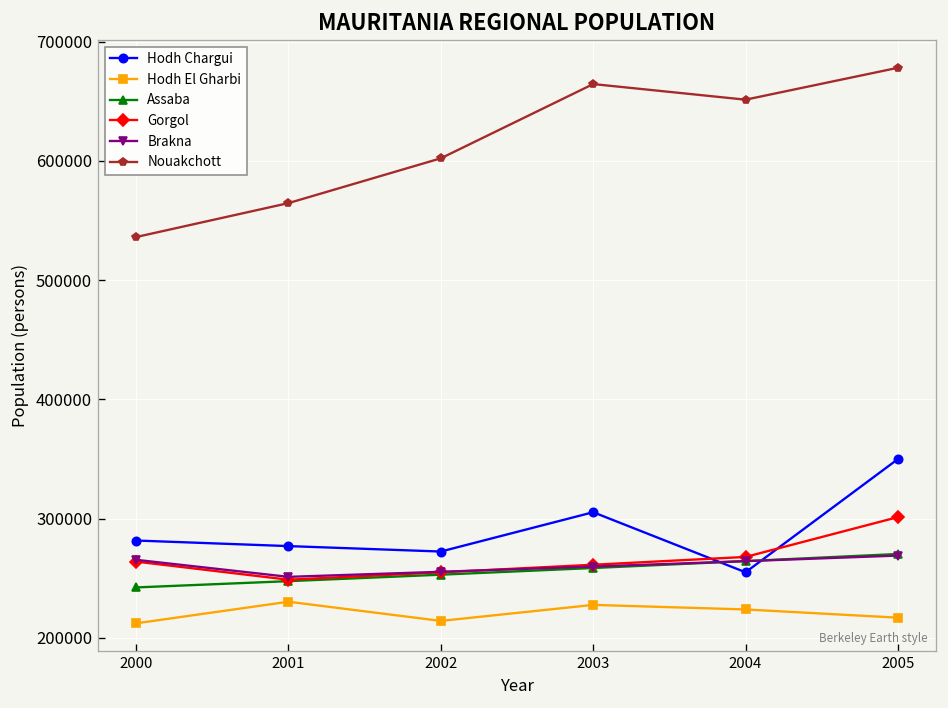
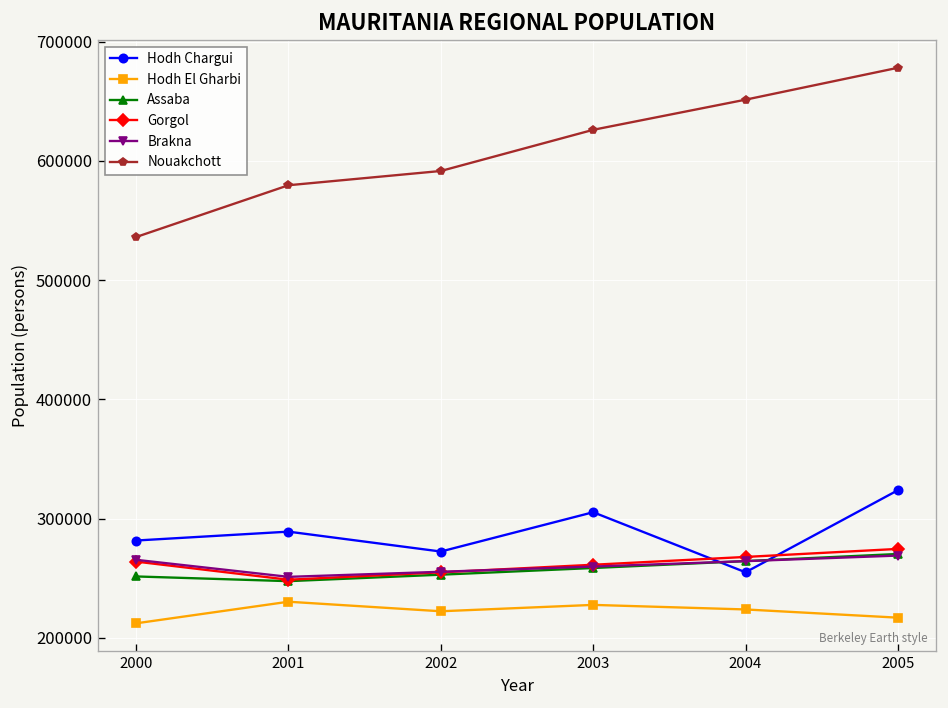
  {
    "Hodh Chargui": {
      "2000": 280000,
-     "2001": 280000,
+     "2001": 290000,
      "2002": 270000,
      "2003": 310000,
      "2004": 250000,
-     "2005": 350000
+     "2005": 320000
    },
    "Hodh El Gharbi": {
      "2000": 210000,
      "2001": 230000,
-     "2002": 210000,
+     "2002": 220000,
      "2003": 230000,
      "2004": 220000,
      "2005": 220000
    },
    "Assaba": {
-     "2000": 240000
+     "2000": 250000
    },
    "Gorgol": {
      "2004": 270000,
-     "2005": 300000
+     "2005": 270000
    },
    "Nouakchott": {
      "2000": 540000,
-     "2001": 560000,
-     "2002": 600000,
-     "2003": 660000,
+     "2001": 580000,
+     "2002": 590000,
+     "2003": 630000,
      "2004": 650000,
      "2005": 680000
    }
  }
